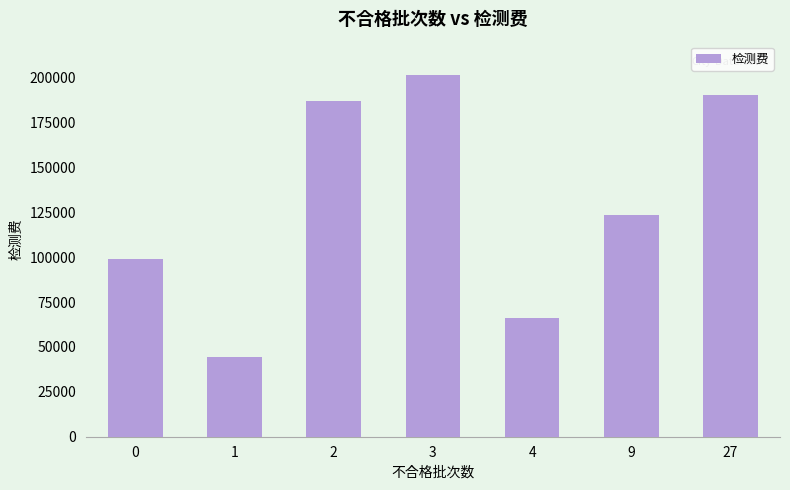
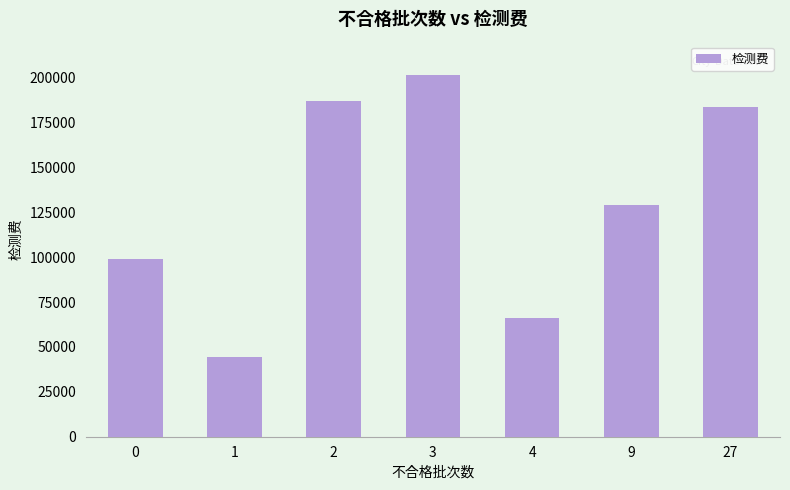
  {
    "0": 99000,
    "1": 44000,
    "2": 187000,
    "3": 202000,
    "4": 66000,
-   "9": 124000,
-   "27": 190000
+   "9": 129000,
+   "27": 183000
  }
